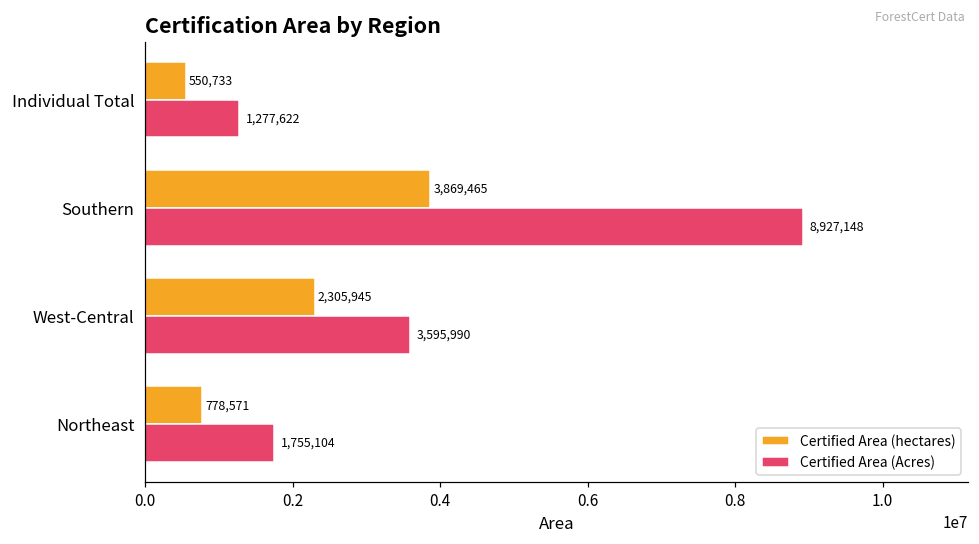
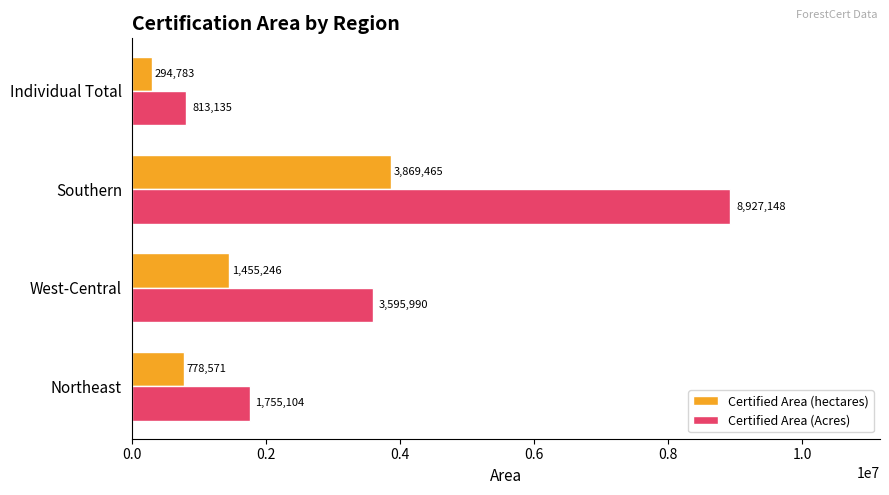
  {
    "Certified Area (hectares)": {
-     "Individual Total": "550,733",
+     "Individual Total": "294,783",
      "Southern": "3,869,465",
-     "West-Central": "2,305,945",
+     "West-Central": "1,455,246",
      "Northeast": "778,571"
    },
    "Certified Area (Acres)": {
-     "Individual Total": "1,277,622",
+     "Individual Total": "813,135",
      "Southern": "8,927,148",
      "West-Central": "3,595,990",
      "Northeast": "1,755,104"
    }
  }
